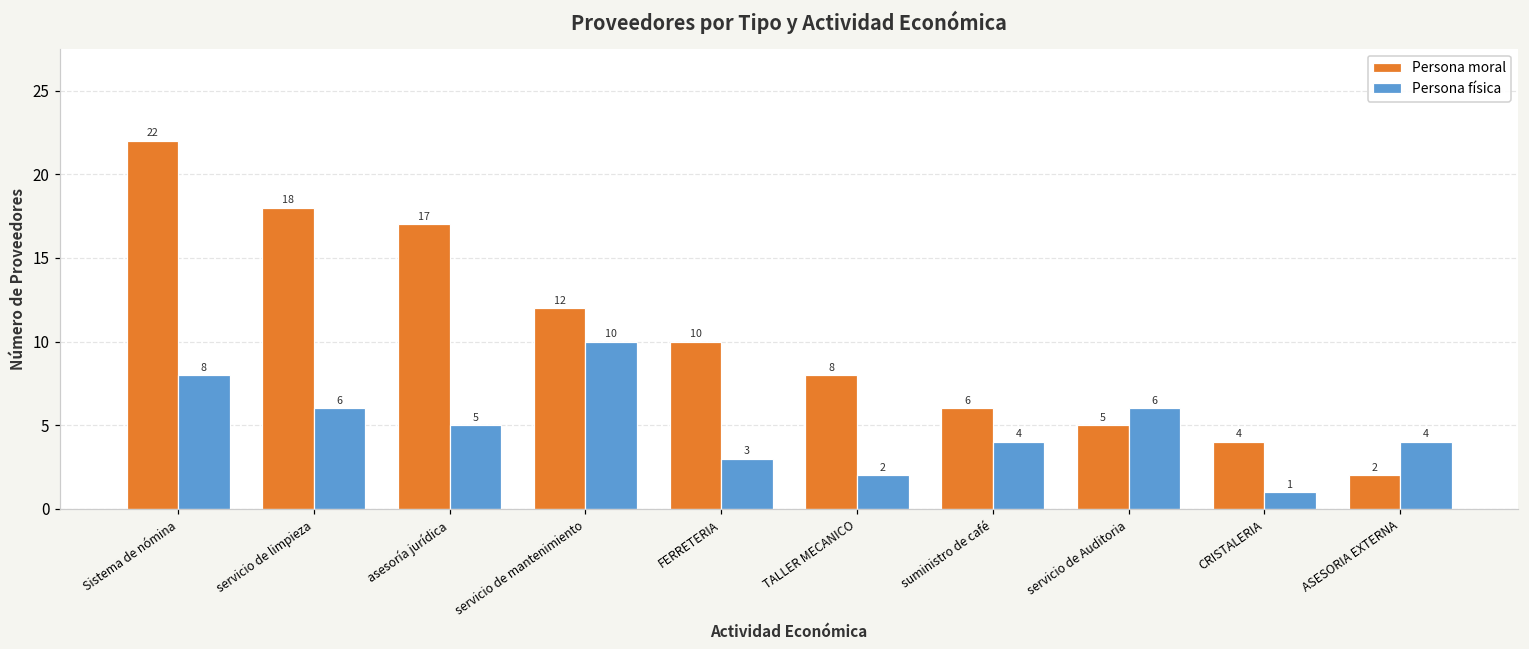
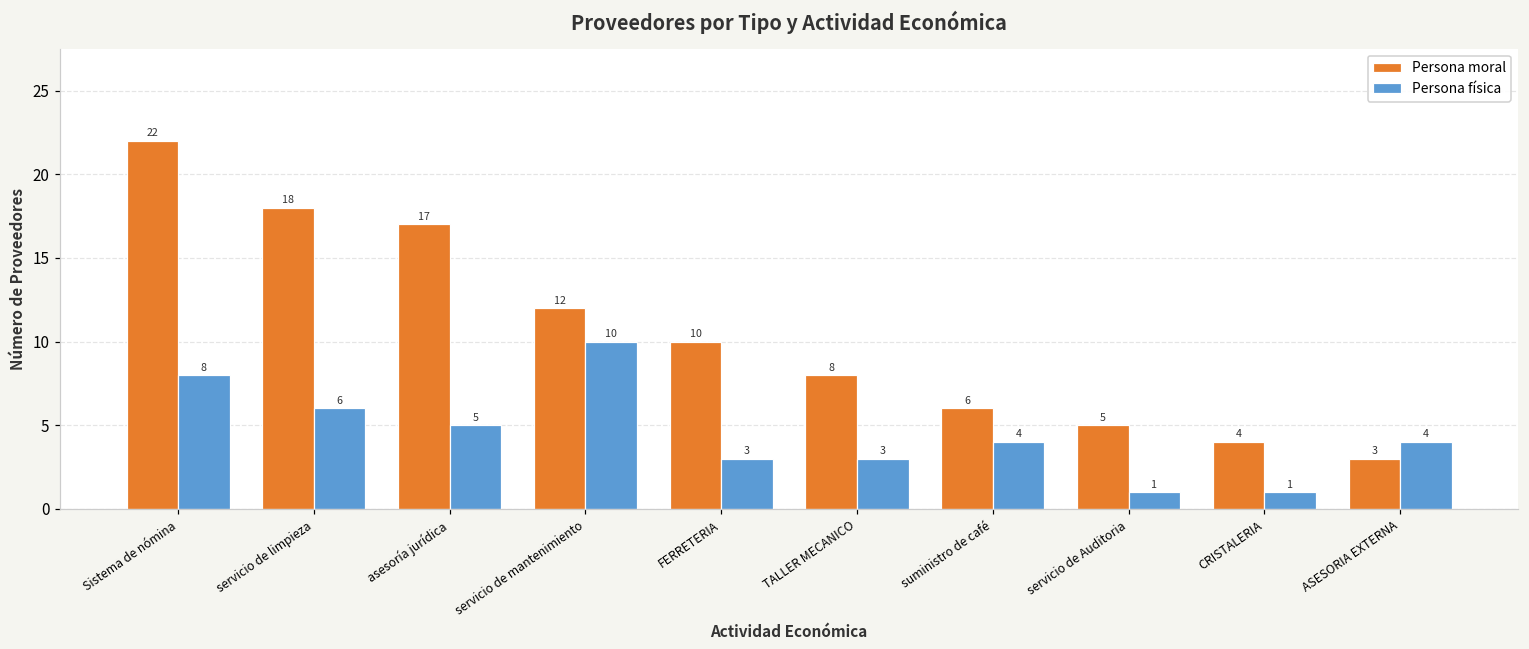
  {
    "Persona moral": {
      "Sistema de nómina": 22,
      "servicio de limpieza": 18,
      "asesoría jurídica": 17,
      "servicio de mantenimiento": 12,
      "FERRETERIA": 10,
      "TALLER MECANICO": 8,
      "suministro de café": 6,
      "servicio de Auditoria": 5,
      "CRISTALERIA": 4,
-     "ASESORIA EXTERNA": 2
+     "ASESORIA EXTERNA": 3
    },
    "Persona física": {
      "Sistema de nómina": 8,
      "servicio de limpieza": 6,
      "asesoría jurídica": 5,
      "servicio de mantenimiento": 10,
      "FERRETERIA": 3,
-     "TALLER MECANICO": 2,
+     "TALLER MECANICO": 3,
      "suministro de café": 4,
-     "servicio de Auditoria": 6,
+     "servicio de Auditoria": 1,
      "CRISTALERIA": 1,
      "ASESORIA EXTERNA": 4
    }
  }
